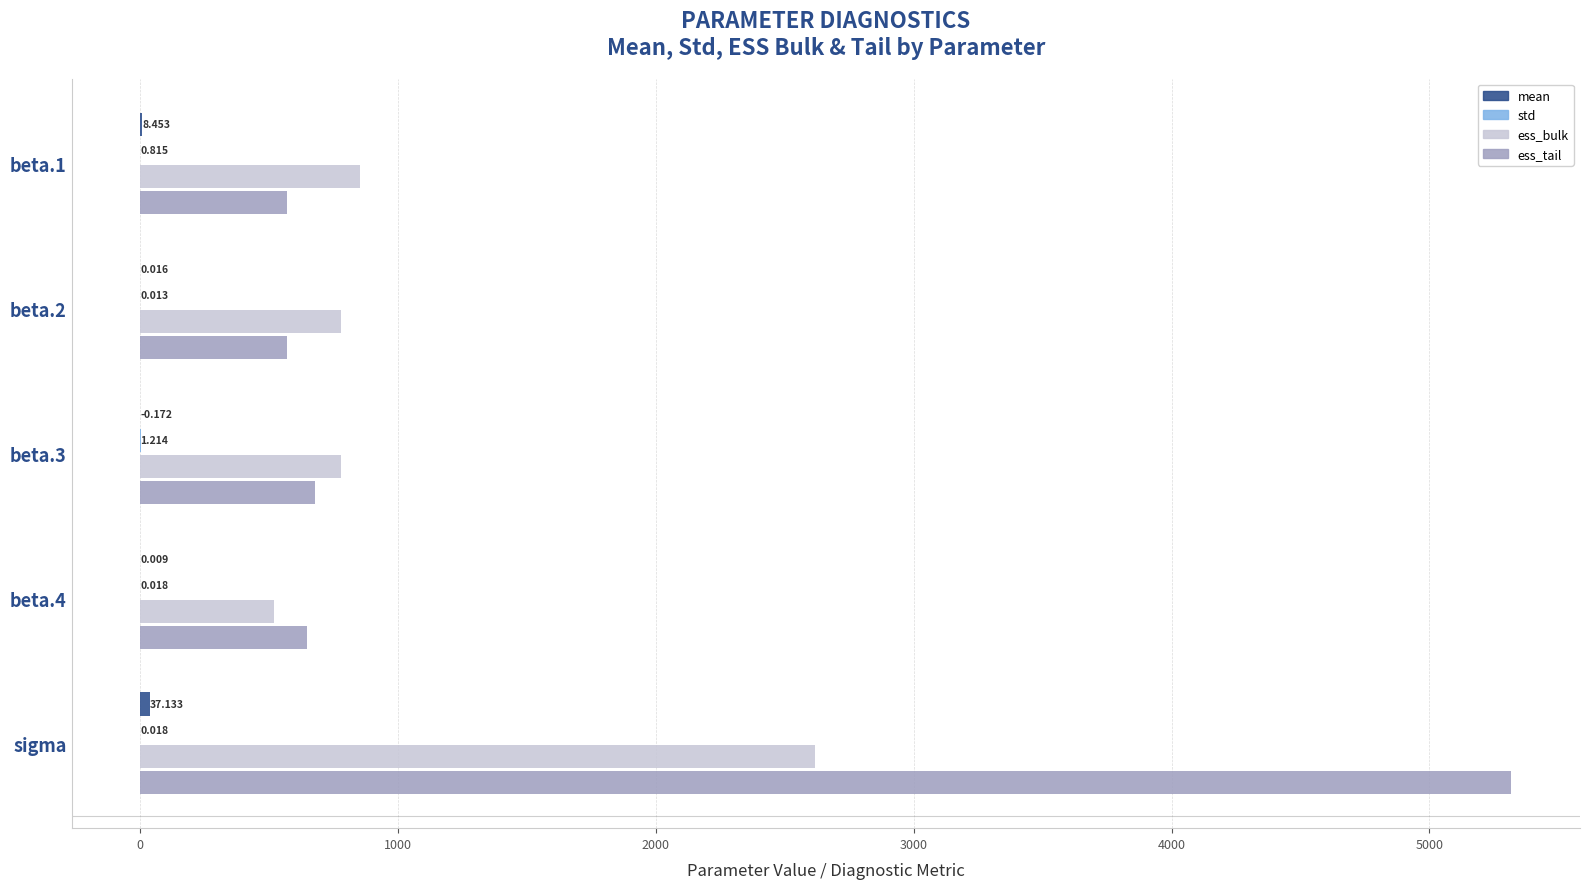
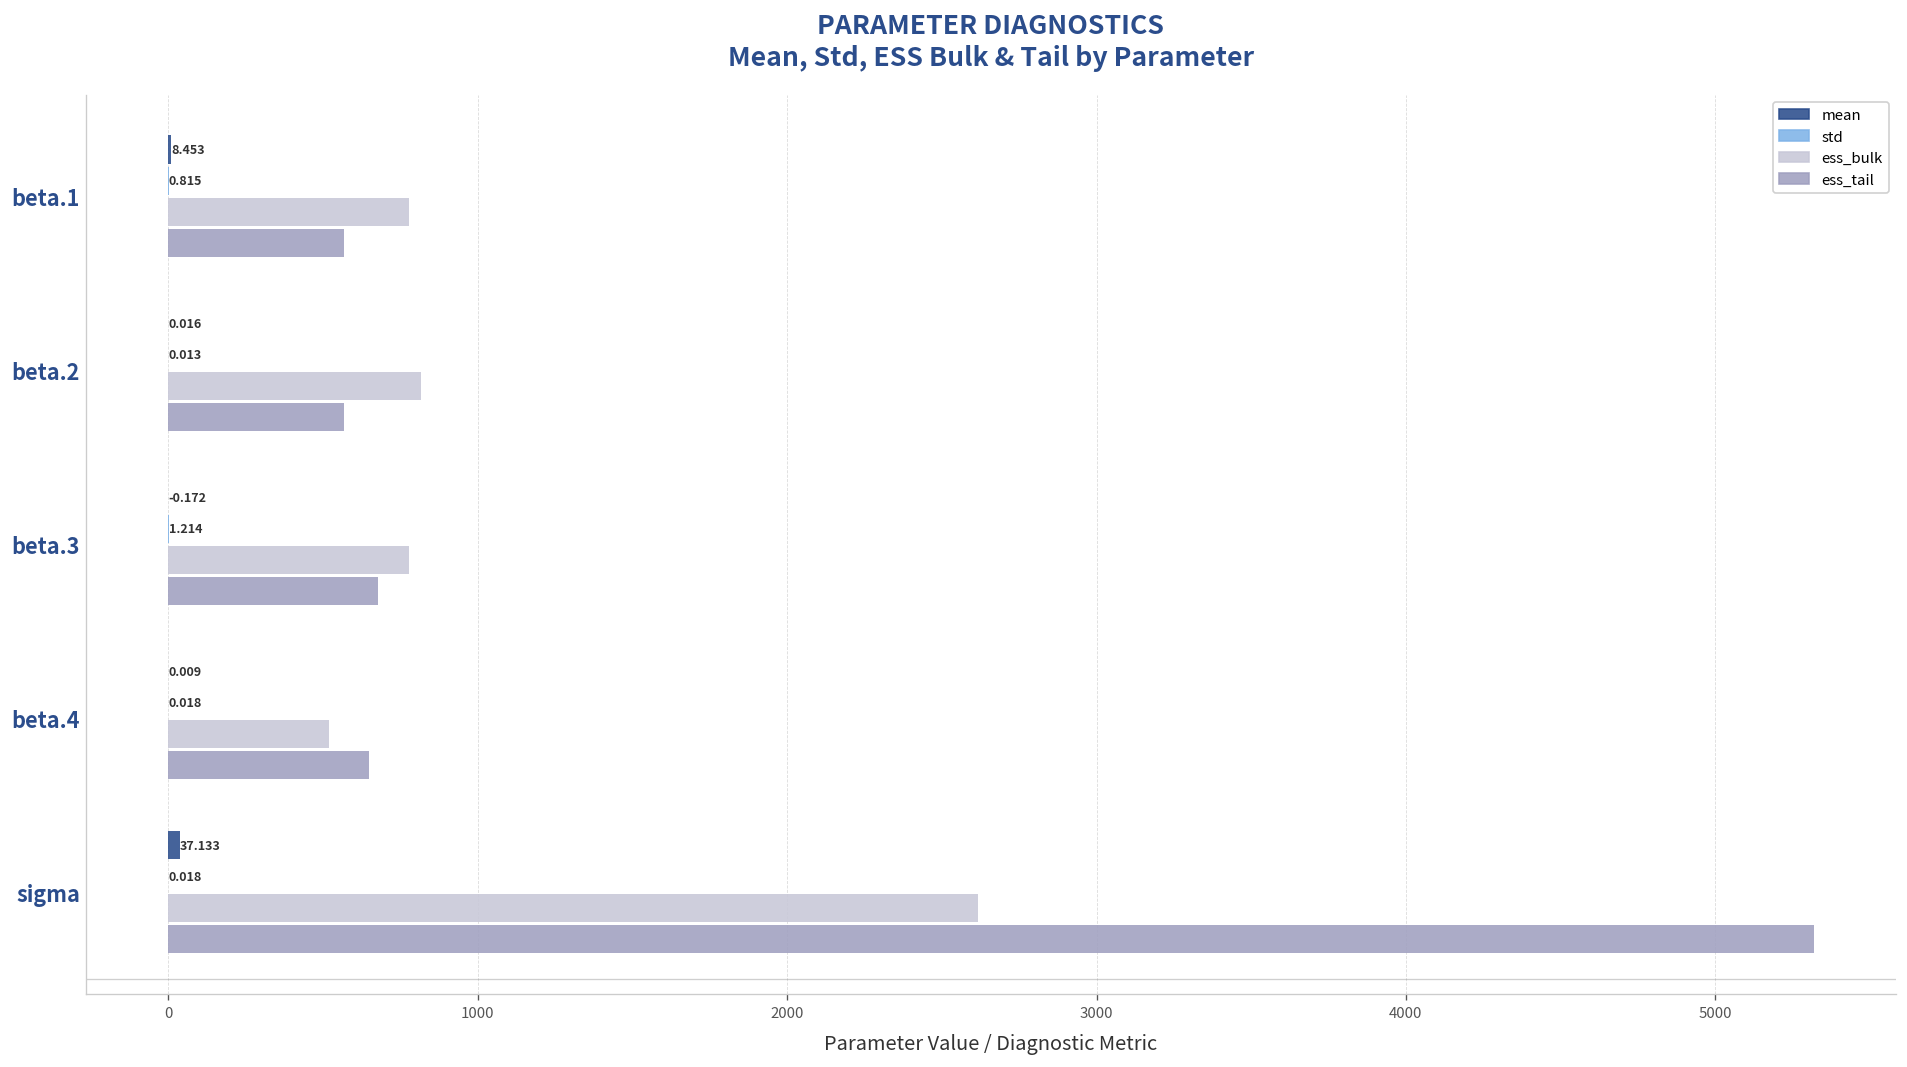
  {
    "mean": {
      "beta.1": 8.453,
      "beta.2": 0.016,
      "beta.3": -0.172,
      "beta.4": 0.009,
      "sigma": 37.133
    },
    "ess_bulk": {
-     "beta.1": 850,
-     "beta.2": 780,
+     "beta.1": 780,
+     "beta.2": 820,
      "beta.3": 780,
      "beta.4": 520,
      "sigma": 2620
    }
  }
